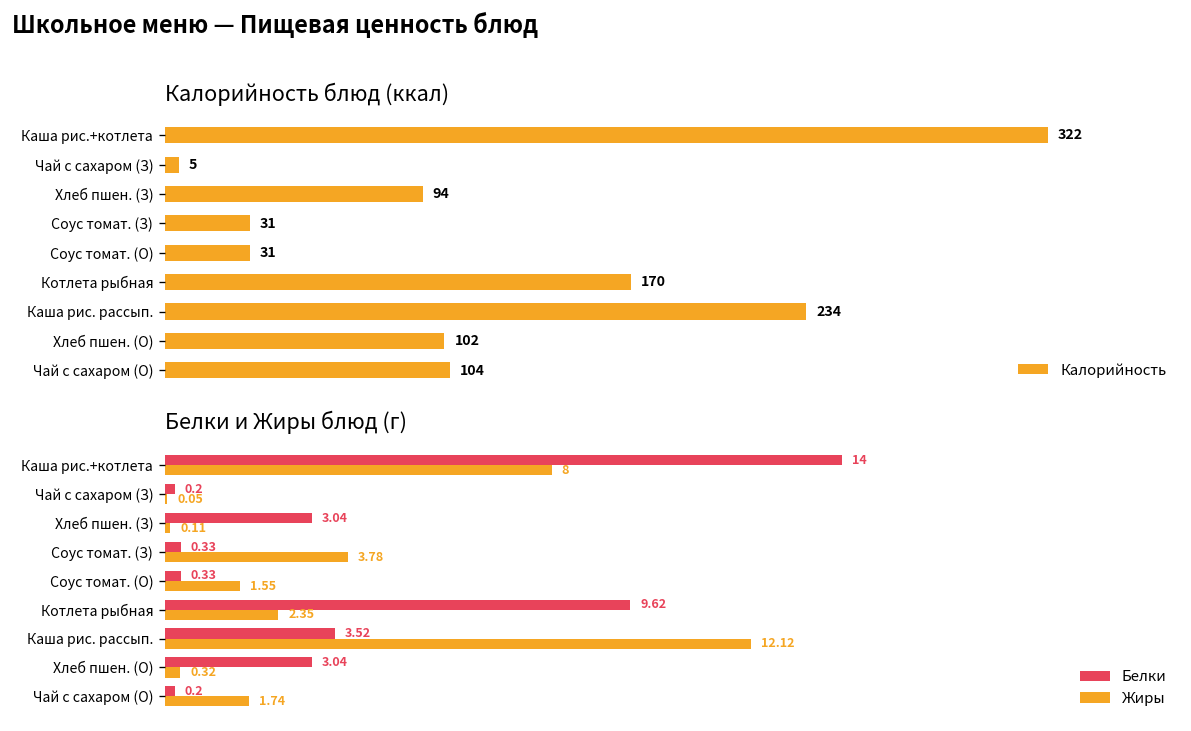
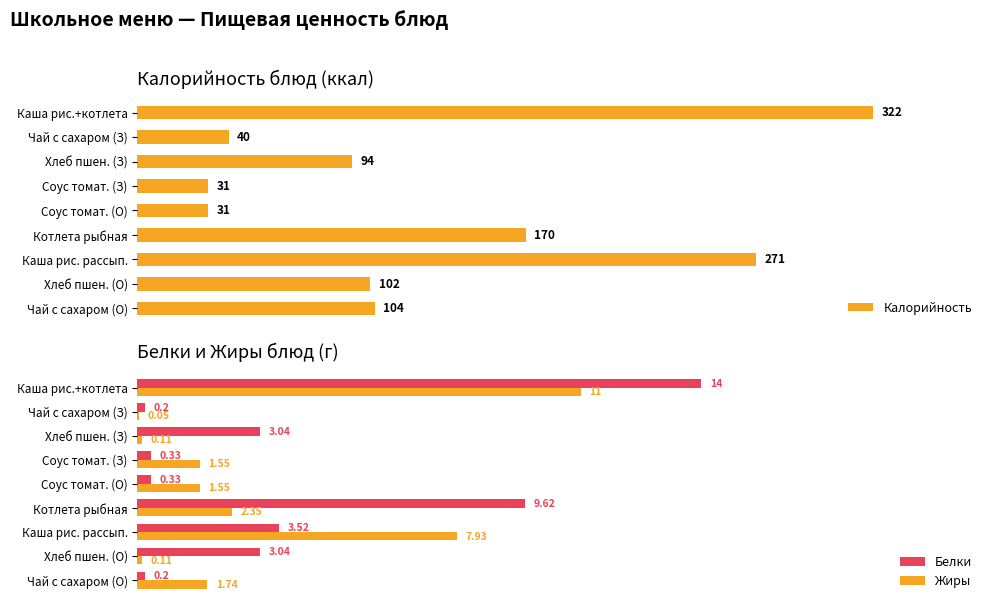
  {
    "Калорийность блюд (ккал)": {
      "Каша рис.+котлета": 322,
-     "Чай с сахаром (З)": 5,
+     "Чай с сахаром (З)": 40,
      "Хлеб пшен. (З)": 94,
      "Соус томат. (З)": 31,
      "Соус томат. (О)": 31,
      "Котлета рыбная": 170,
-     "Каша рис. рассып.": 234,
+     "Каша рис. рассып.": 271,
      "Хлеб пшен. (О)": 102,
      "Чай с сахаром (О)": 104
    },
    "Белки и Жиры блюд (г)": {
      "Белки": {
        "Каша рис.+котлета": 14,
        "Хлеб пшен. (З)": 3.04,
        "Соус томат. (З)": 0.33,
        "Соус томат. (О)": 0.33,
        "Котлета рыбная": 9.62,
        "Каша рис. рассып.": 3.52,
        "Хлеб пшен. (О)": 3.04,
        "Чай с сахаром (О)": 0.2
      },
      "Жиры": {
-       "Каша рис.+котлета": 8,
+       "Каша рис.+котлета": 11,
        "Чай с сахаром (З)": 0.05,
        "Хлеб пшен. (З)": 0.11,
-       "Соус томат. (З)": 3.78,
+       "Соус томат. (З)": 1.55,
        "Соус томат. (О)": 1.55,
        "Котлета рыбная": 2.35,
-       "Каша рис. рассып.": 12.12,
-       "Хлеб пшен. (О)": 0.32,
+       "Каша рис. рассып.": 7.93,
+       "Хлеб пшен. (О)": 0.11,
        "Чай с сахаром (О)": 1.74
      }
    }
  }
